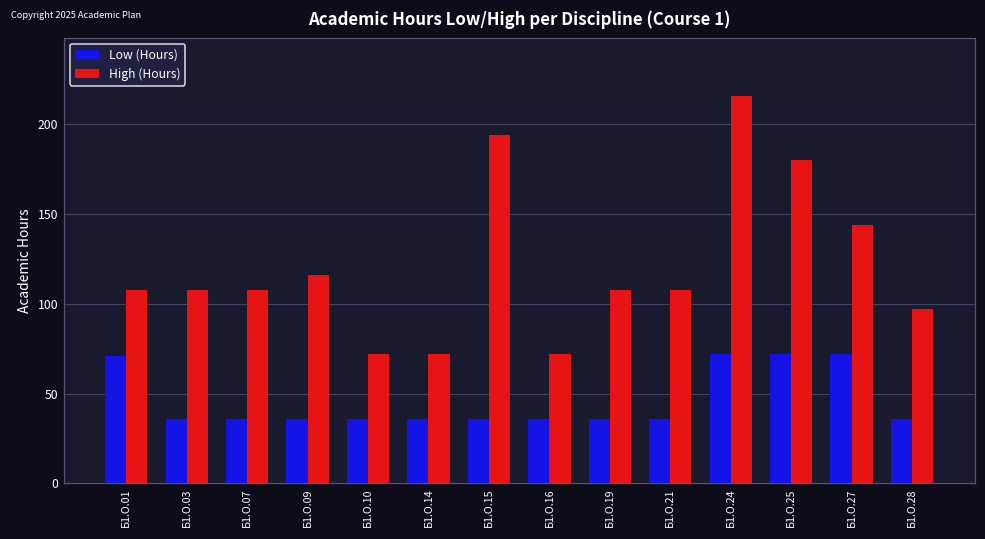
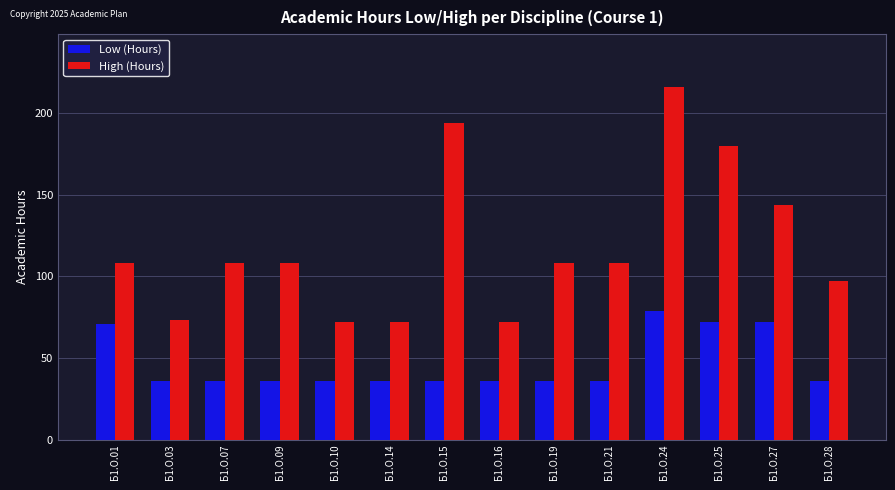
  {
    "Low (Hours)": {
      "Б1.О.01": 71,
      "Б1.О.03": 36,
      "Б1.О.07": 36,
      "Б1.О.09": 36,
      "Б1.О.10": 36,
      "Б1.О.14": 36,
      "Б1.О.15": 36,
      "Б1.О.16": 36,
      "Б1.О.19": 36,
      "Б1.О.21": 36,
-     "Б1.О.24": 72,
+     "Б1.О.24": 79,
      "Б1.О.25": 72,
      "Б1.О.27": 72,
      "Б1.О.28": 36
    },
    "High (Hours)": {
      "Б1.О.01": 108,
-     "Б1.О.03": 108,
+     "Б1.О.03": 73,
      "Б1.О.07": 108,
-     "Б1.О.09": 116,
+     "Б1.О.09": 108,
      "Б1.О.10": 72,
      "Б1.О.14": 72,
      "Б1.О.15": 194,
      "Б1.О.16": 72,
      "Б1.О.19": 108,
      "Б1.О.21": 108,
      "Б1.О.24": 216,
      "Б1.О.25": 180,
      "Б1.О.27": 144,
      "Б1.О.28": 97
    }
  }
